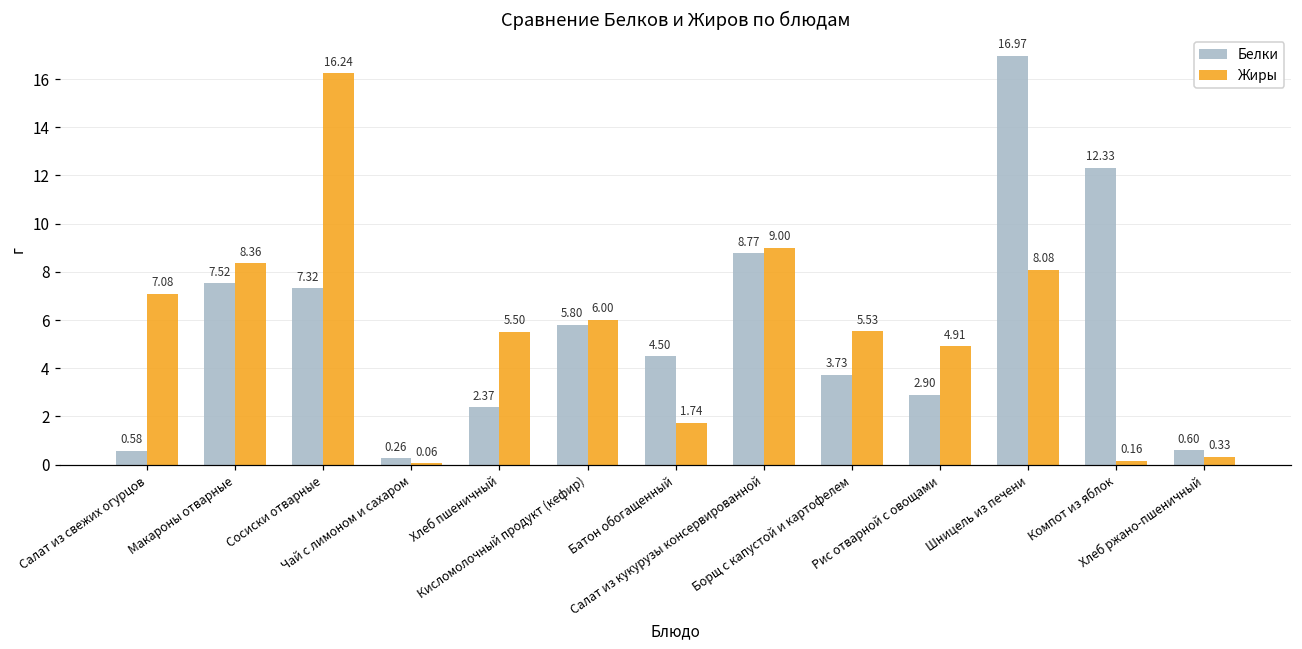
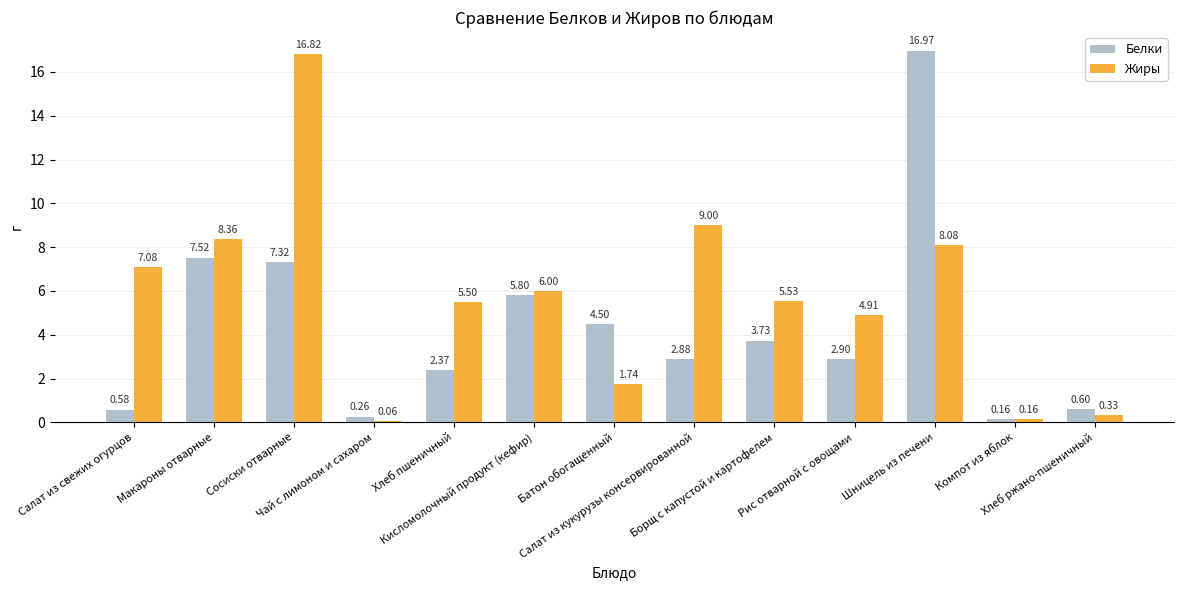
  {
    "Белки": {
      "Салат из свежих огурцов": 0.58,
      "Макароны отварные": 7.52,
      "Сосиски отварные": 7.32,
      "Чай с лимоном и сахаром": 0.26,
      "Хлеб пшеничный": 2.37,
      "Кисломолочный продукт (кефир)": 5.80,
      "Батон обогащенный": 4.50,
-     "Салат из кукурузы консервированной": 8.77,
+     "Салат из кукурузы консервированной": 2.88,
      "Борщ с капустой и картофелем": 3.73,
      "Рис отварной с овощами": 2.90,
      "Шницель из печени": 16.97,
-     "Компот из яблок": 12.33,
+     "Компот из яблок": 0.16,
      "Хлеб ржано-пшеничный": 0.60
    },
    "Жиры": {
      "Салат из свежих огурцов": 7.08,
      "Макароны отварные": 8.36,
-     "Сосиски отварные": 16.24,
+     "Сосиски отварные": 16.82,
      "Чай с лимоном и сахаром": 0.06,
      "Хлеб пшеничный": 5.50,
      "Кисломолочный продукт (кефир)": 6.00,
      "Батон обогащенный": 1.74,
      "Салат из кукурузы консервированной": 9.00,
      "Борщ с капустой и картофелем": 5.53,
      "Рис отварной с овощами": 4.91,
      "Шницель из печени": 8.08,
      "Компот из яблок": 0.16,
      "Хлеб ржано-пшеничный": 0.33
    }
  }
